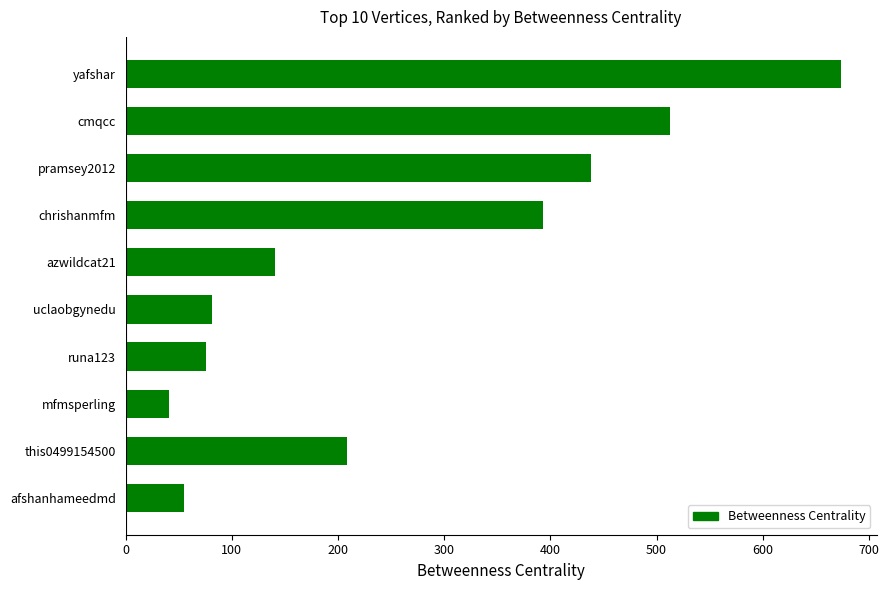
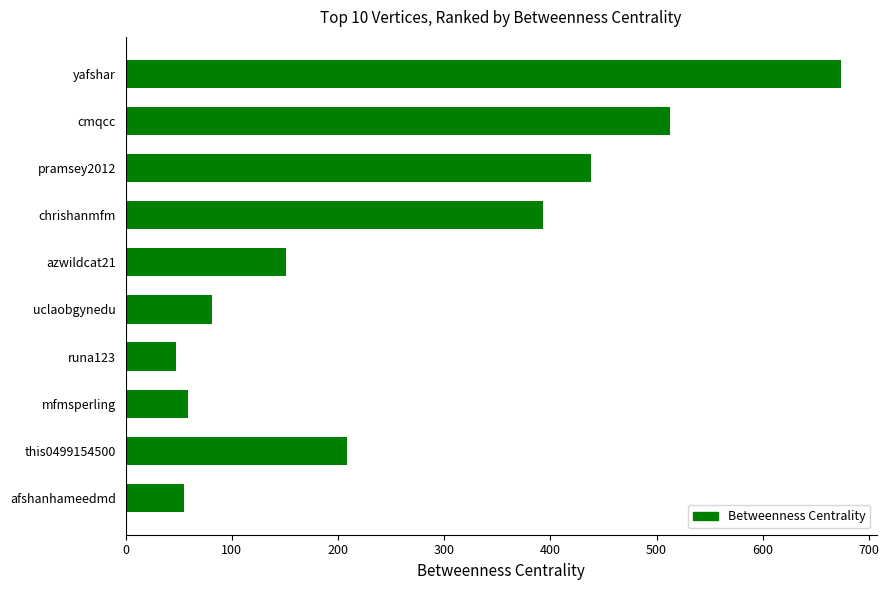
  {
    "yafshar": 674,
    "cmqcc": 512,
    "pramsey2012": 438,
    "chrishanmfm": 393,
-   "azwildcat21": 141,
+   "azwildcat21": 151,
    "uclaobgynedu": 82,
-   "runa123": 75,
-   "mfmsperling": 41,
+   "runa123": 48,
+   "mfmsperling": 59,
    "this0499154500": 208,
    "afshanhameedmd": 55
  }
